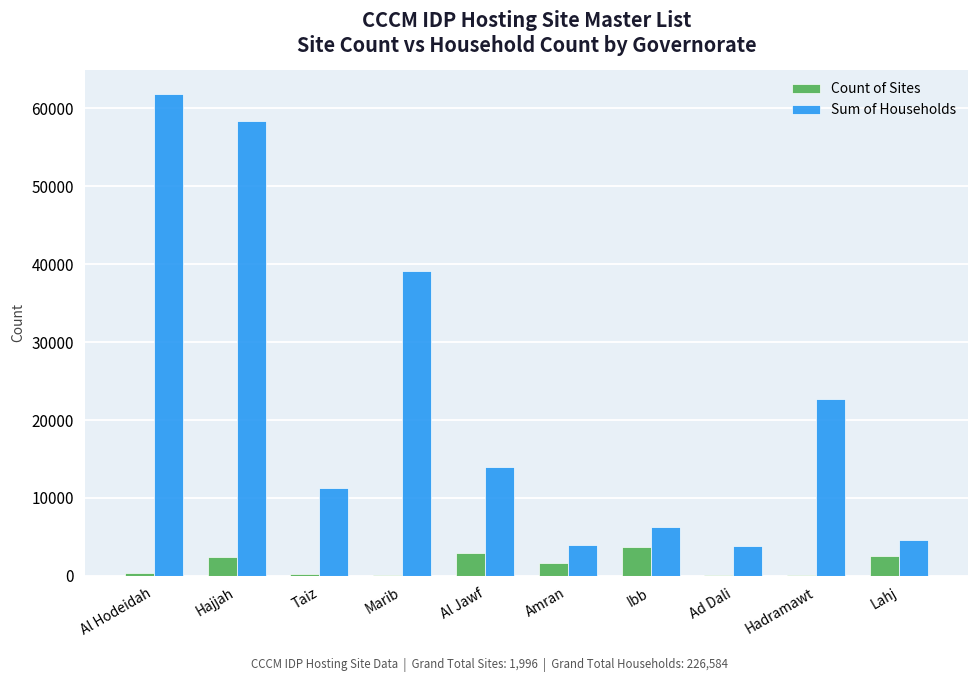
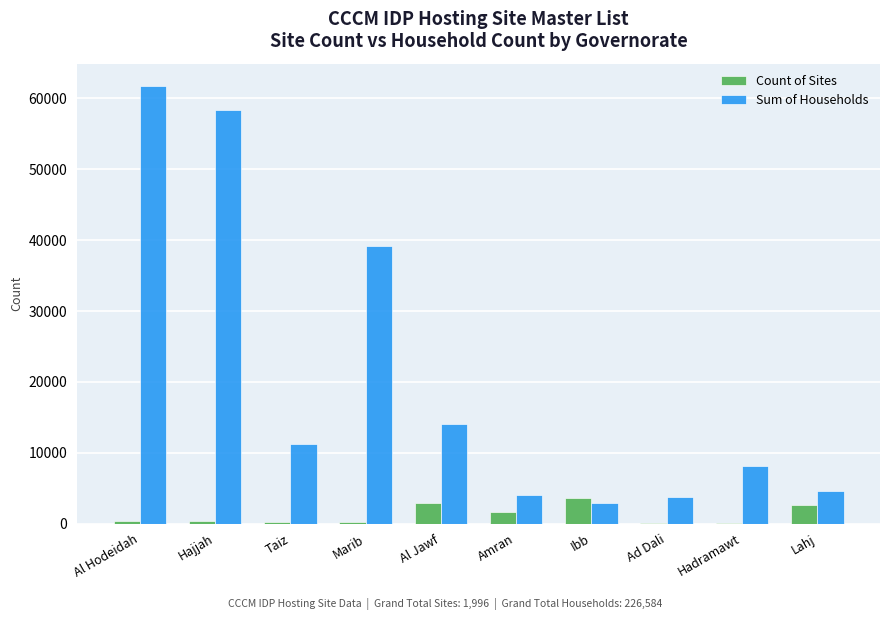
  {
    "Count of Sites": {
      "Al Hodeidah": 0,
-     "Hajjah": 2000,
+     "Hajjah": 0,
      "Al Jawf": 3000,
      "Amran": 2000,
      "Ibb": 4000,
      "Lahj": 3000
    },
    "Sum of Households": {
      "Al Hodeidah": 62000,
      "Hajjah": 58000,
      "Taiz": 11000,
      "Marib": 39000,
      "Al Jawf": 14000,
      "Amran": 4000,
-     "Ibb": 6000,
+     "Ibb": 3000,
      "Ad Dali": 4000,
-     "Hadramawt": 23000,
+     "Hadramawt": 8000,
      "Lahj": 5000
    }
  }
